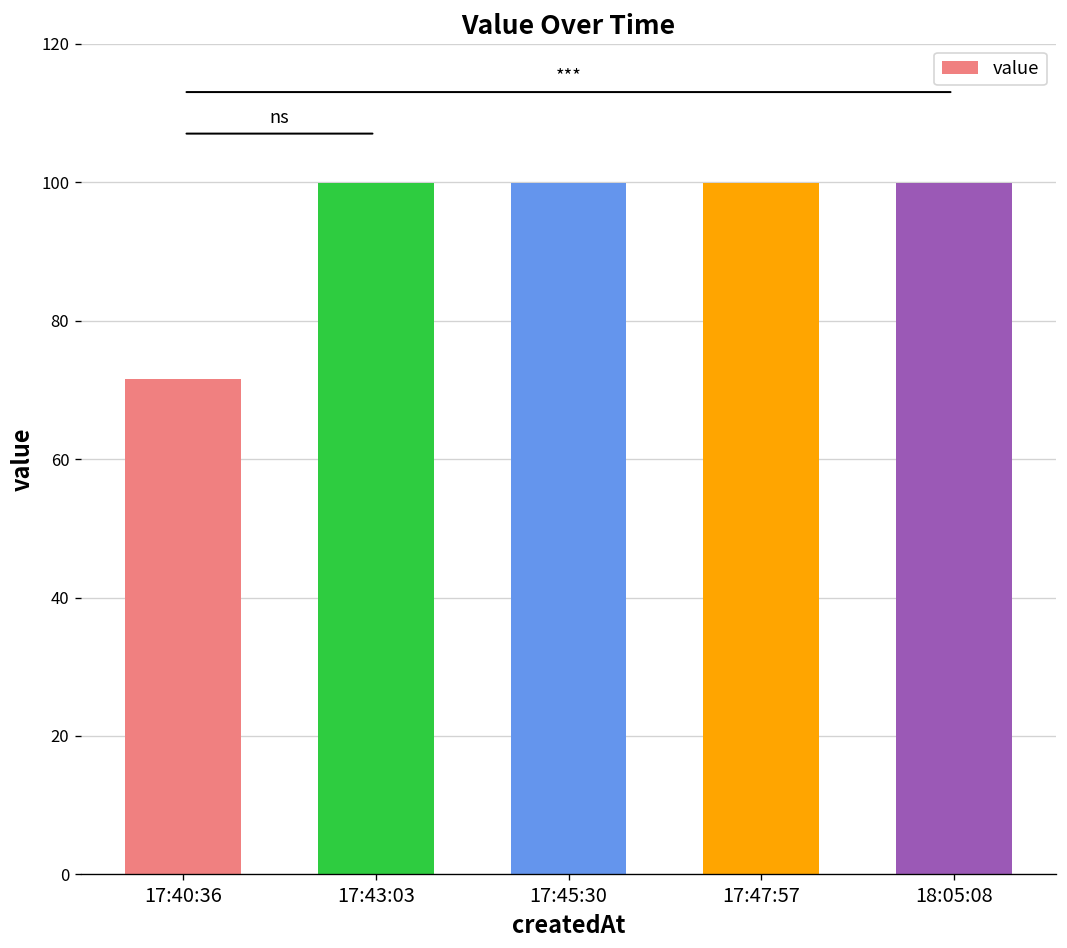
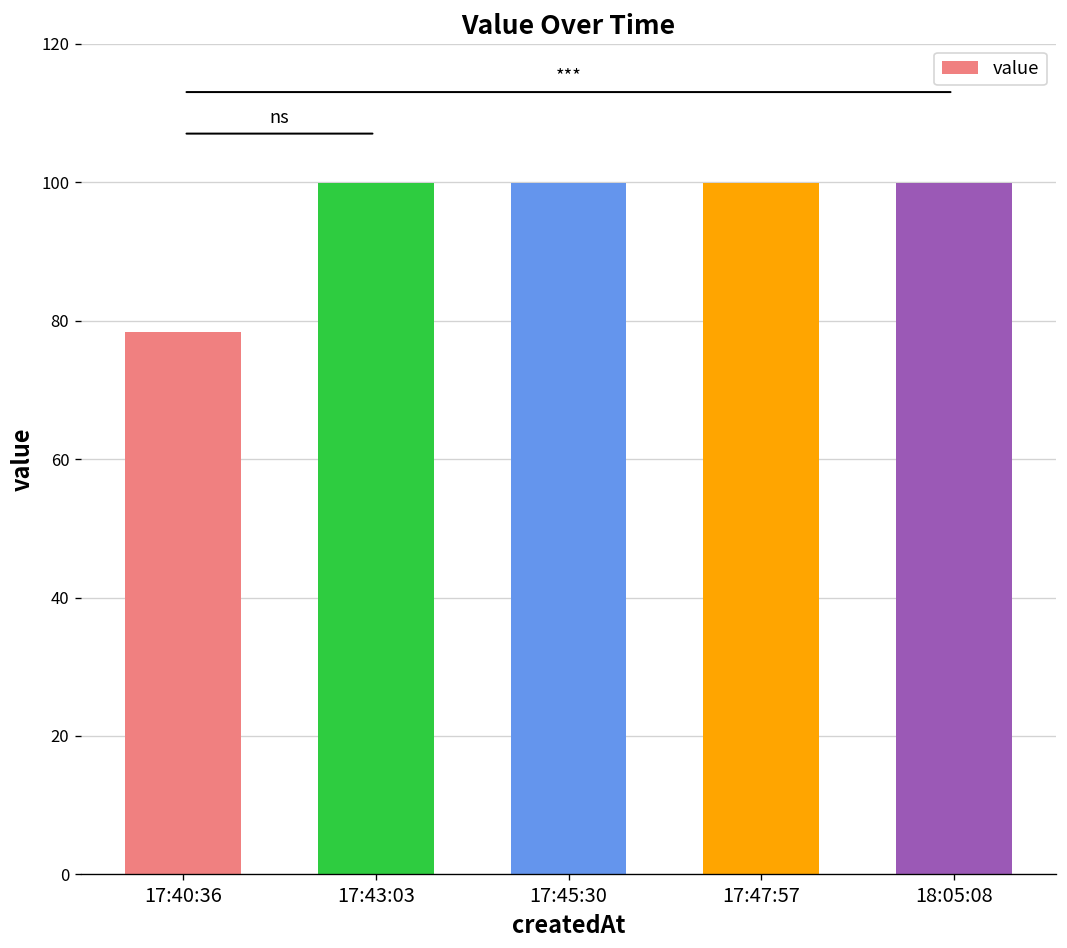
  {
-   "17:40:36": 72,
+   "17:40:36": 78,
    "17:43:03": 100,
    "17:45:30": 100,
    "17:47:57": 100,
    "18:05:08": 100
  }
